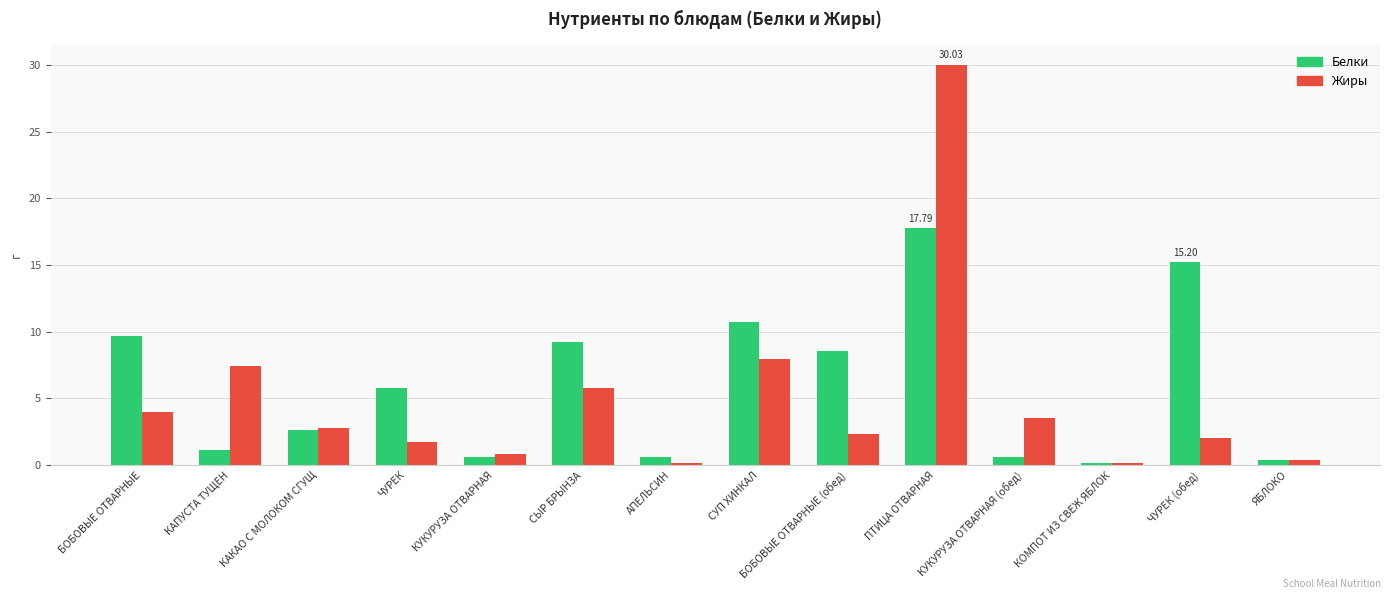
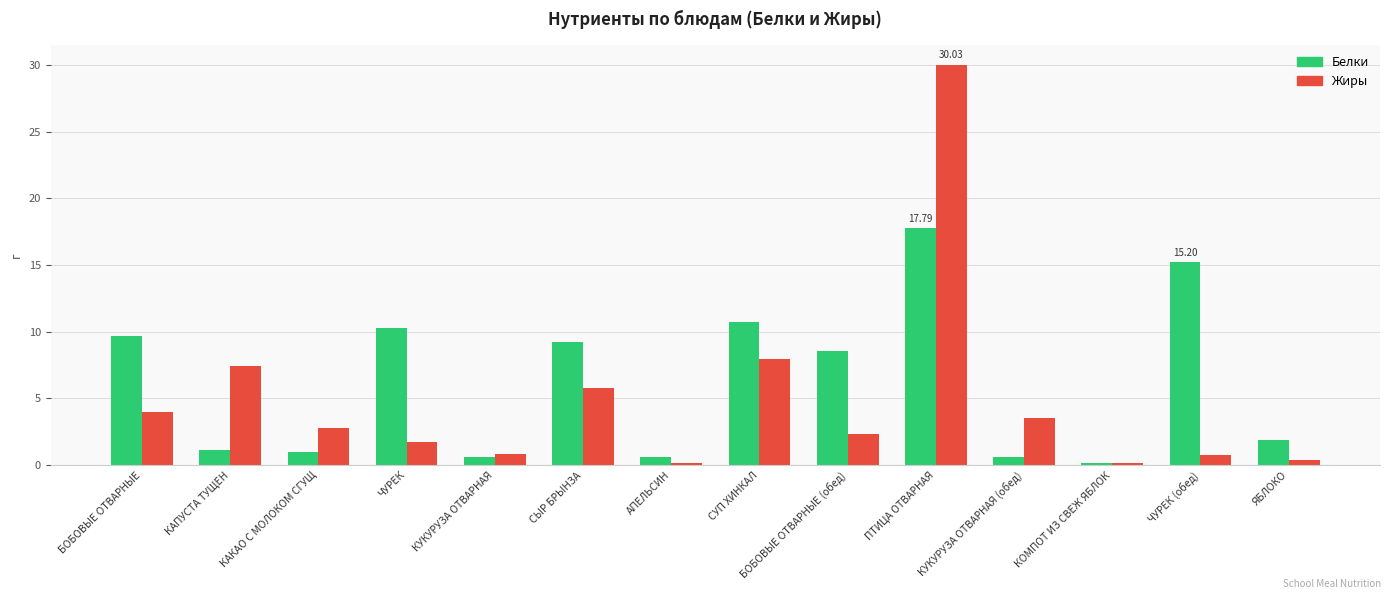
  {
    "Белки": {
      "БОБОВЫЕ ОТВАРНЫЕ": 9.7,
      "КАПУСТА ТУЩЕН": 1.1,
-     "КАКАО С МОЛОКОМ СГУЩ": 2.6,
-     "ЧУРЕК": 5.8,
+     "КАКАО С МОЛОКОМ СГУЩ": 1.0,
+     "ЧУРЕК": 10.3,
      "КУКУРУЗА ОТВАРНАЯ": 0.6,
      "СЫР БРЫНЗА": 9.2,
      "АПЕЛЬСИН": 0.6,
      "СУП ХИНКАЛ": 10.7,
      "БОБОВЫЕ ОТВАРНЫЕ (обед)": 8.5,
      "КУКУРУЗА ОТВАРНАЯ (обед)": 0.6,
-     "ЯБЛОКО": 0.4
+     "ЯБЛОКО": 1.9
    },
    "Жиры": {
      "БОБОВЫЕ ОТВАРНЫЕ": 4.0,
      "КАПУСТА ТУЩЕН": 7.4,
      "КАКАО С МОЛОКОМ СГУЩ": 2.8,
      "ЧУРЕК": 1.8,
      "КУКУРУЗА ОТВАРНАЯ": 0.9,
      "СЫР БРЫНЗА": 5.8,
      "АПЕЛЬСИН": 0.2,
      "СУП ХИНКАЛ": 8.0,
      "БОБОВЫЕ ОТВАРНЫЕ (обед)": 2.3,
      "КУКУРУЗА ОТВАРНАЯ (обед)": 3.5,
-     "ЧУРЕК (обед)": 2.0,
+     "ЧУРЕК (обед)": 0.8,
      "ЯБЛОКО": 0.4
    }
  }
